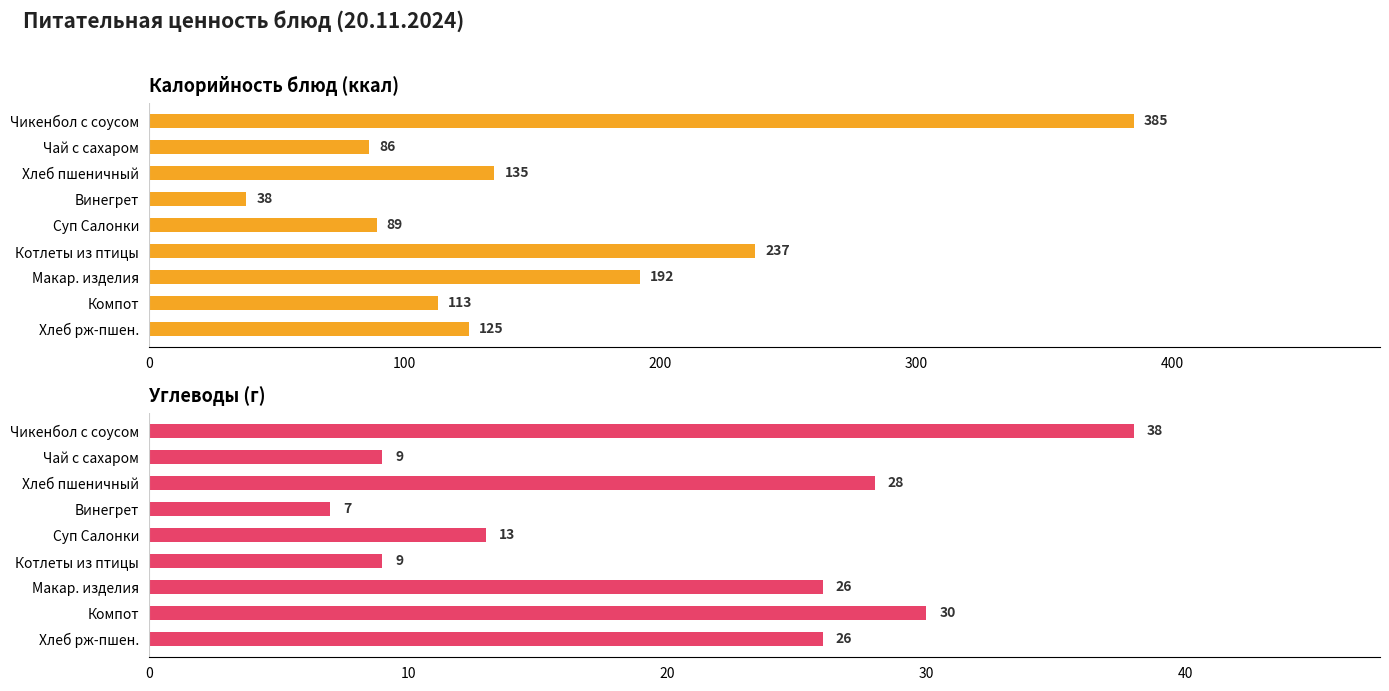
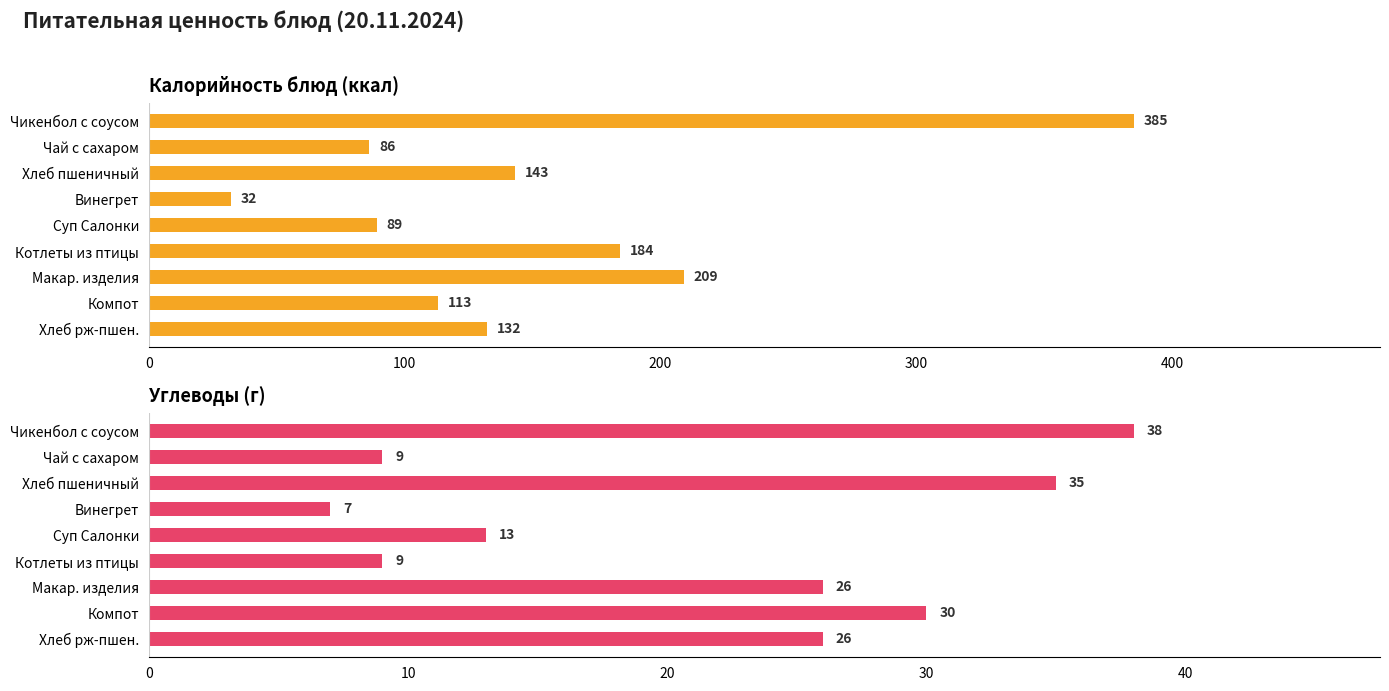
  {
    "Калорийность блюд (ккал)": {
      "Чикенбол с соусом": 385,
      "Чай с сахаром": 86,
-     "Хлеб пшеничный": 135,
-     "Винегрет": 38,
+     "Хлеб пшеничный": 143,
+     "Винегрет": 32,
      "Суп Салонки": 89,
-     "Котлеты из птицы": 237,
-     "Макар. изделия": 192,
+     "Котлеты из птицы": 184,
+     "Макар. изделия": 209,
      "Компот": 113,
-     "Хлеб рж-пшен.": 125
+     "Хлеб рж-пшен.": 132
    },
    "Углеводы (г)": {
      "Чикенбол с соусом": 38,
      "Чай с сахаром": 9,
-     "Хлеб пшеничный": 28,
+     "Хлеб пшеничный": 35,
      "Винегрет": 7,
      "Суп Салонки": 13,
      "Котлеты из птицы": 9,
      "Макар. изделия": 26,
      "Компот": 30,
      "Хлеб рж-пшен.": 26
    }
  }
